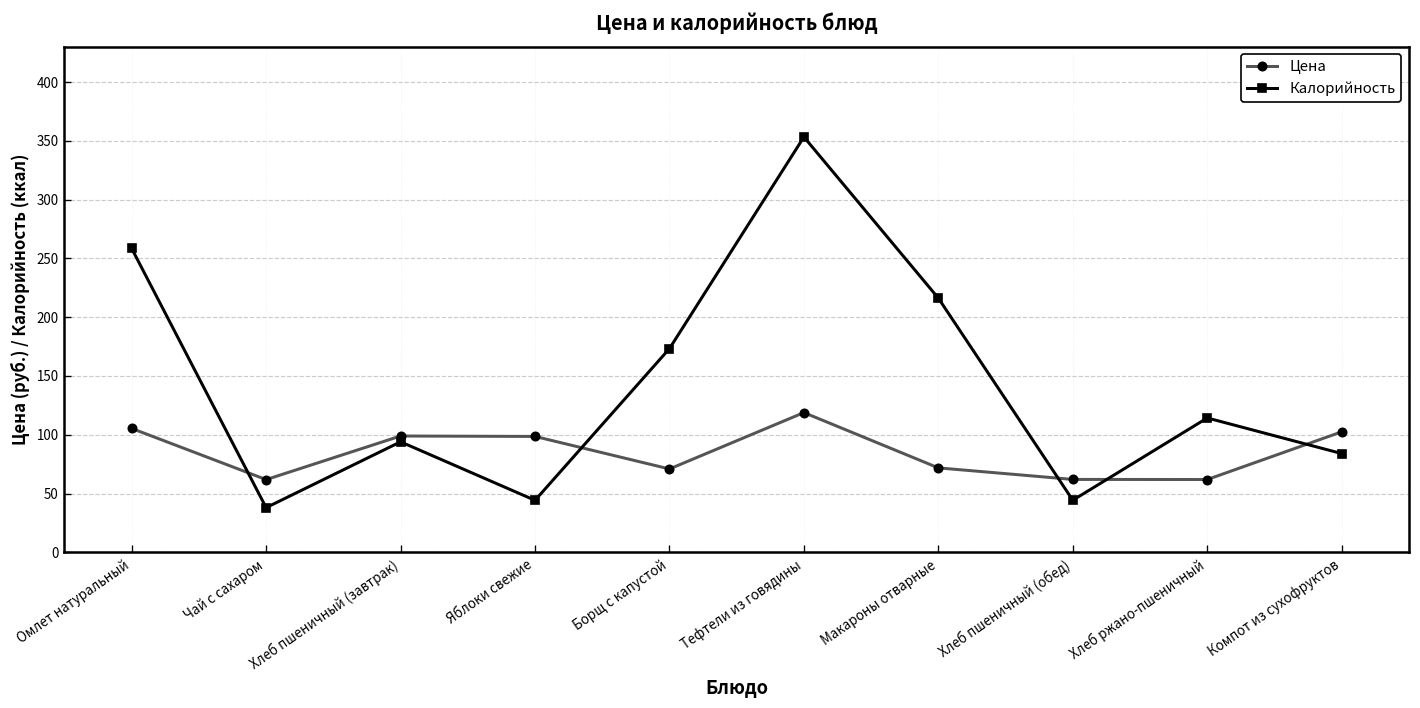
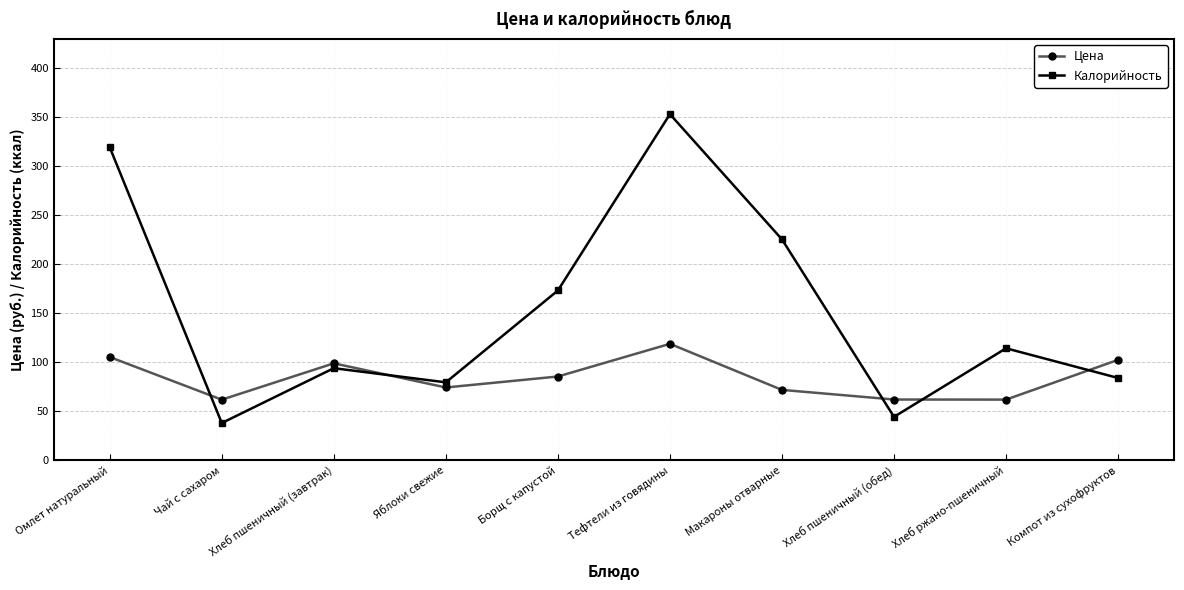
  {
    "Цена": {
      "Омлет натуральный": 110,
      "Чай с сахаром": 60,
      "Хлеб пшеничный (завтрак)": 100,
-     "Яблоки свежие": 100,
-     "Борщ с капустой": 70,
+     "Яблоки свежие": 70,
+     "Борщ с капустой": 90,
      "Тефтели из говядины": 120,
      "Макароны отварные": 70,
      "Хлеб пшеничный (обед)": 60,
      "Хлеб ржано-пшеничный": 60,
      "Компот из сухофруктов": 100
    },
    "Калорийность": {
-     "Омлет натуральный": 260,
+     "Омлет натуральный": 320,
      "Чай с сахаром": 40,
      "Хлеб пшеничный (завтрак)": 90,
-     "Яблоки свежие": 40,
+     "Яблоки свежие": 80,
      "Борщ с капустой": 170,
      "Тефтели из говядины": 350,
-     "Макароны отварные": 220,
+     "Макароны отварные": 230,
      "Хлеб пшеничный (обед)": 40,
      "Хлеб ржано-пшеничный": 110,
      "Компот из сухофруктов": 80
    }
  }
